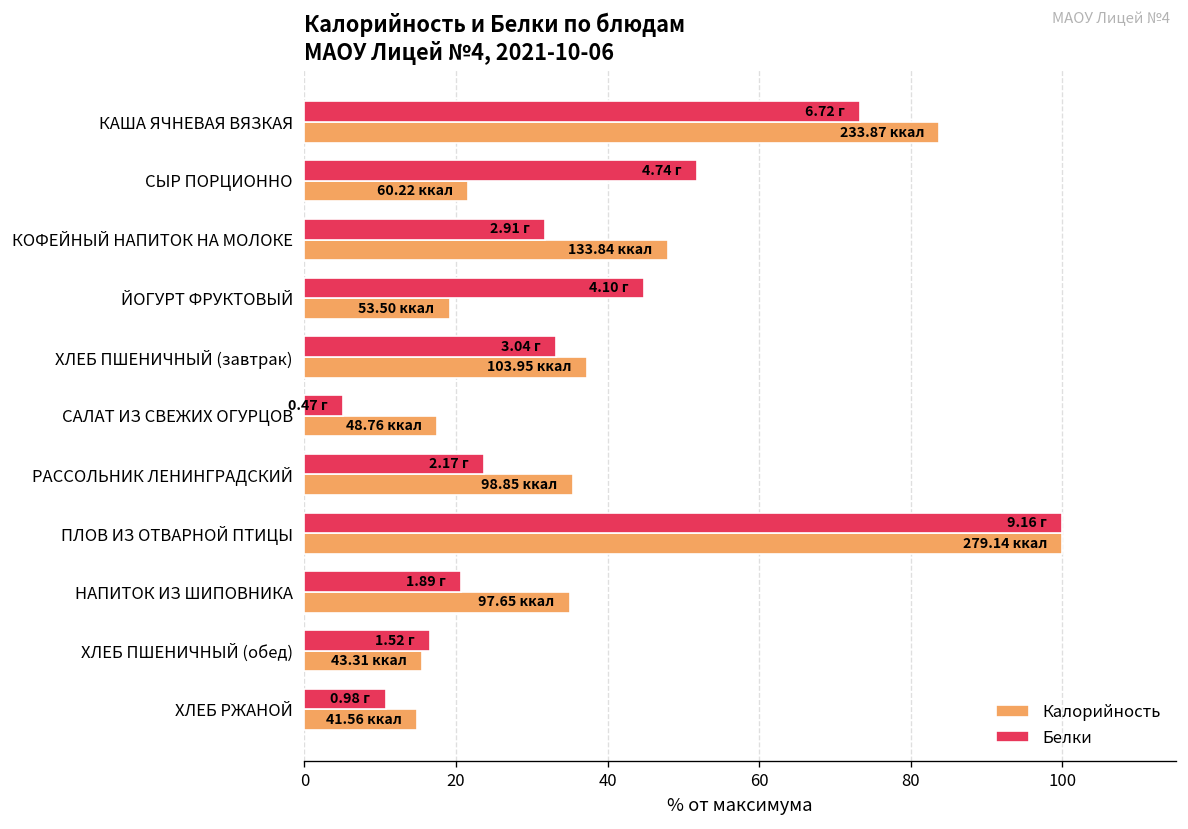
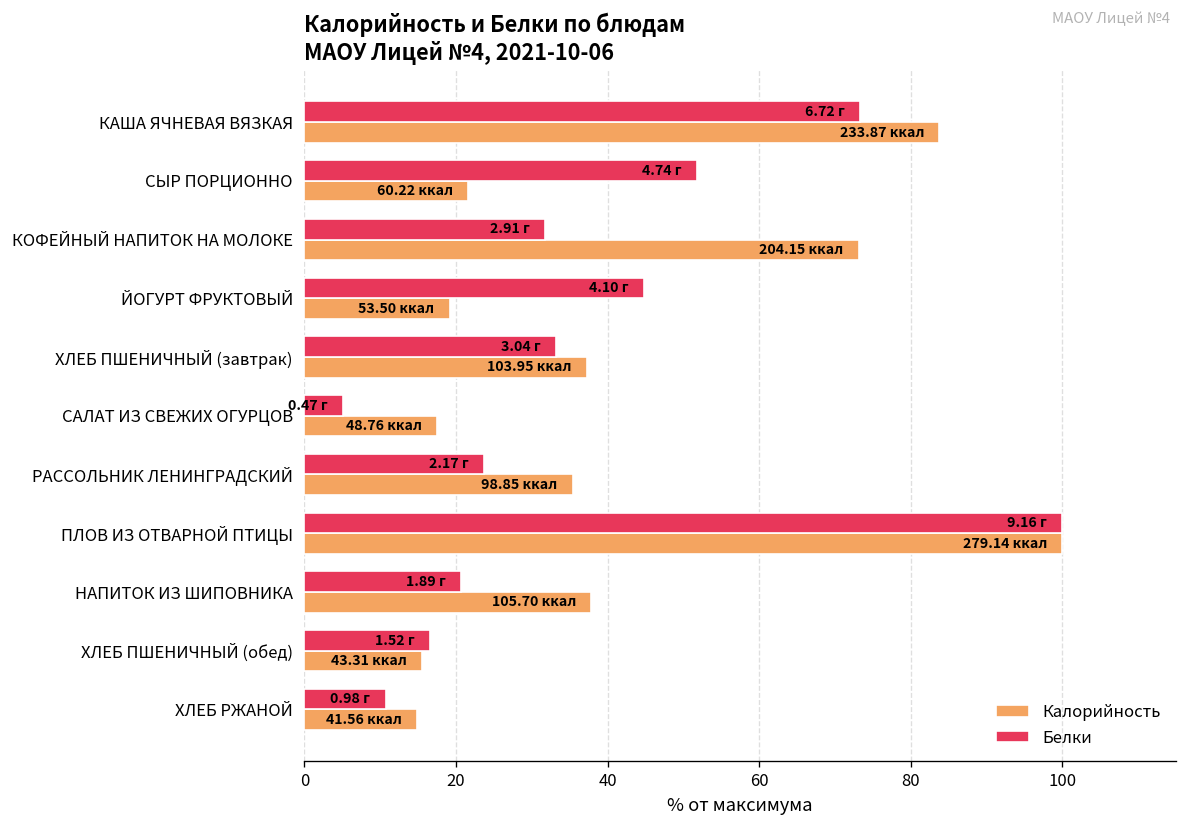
  {
    "Калорийность": {
-     "КОФЕЙНЫЙ НАПИТОК НА МОЛОКЕ": 133.84,
-     "НАПИТОК ИЗ ШИПОВНИКА": 97.65
+     "КОФЕЙНЫЙ НАПИТОК НА МОЛОКЕ": 204.15,
+     "НАПИТОК ИЗ ШИПОВНИКА": 105.70
    }
  }
